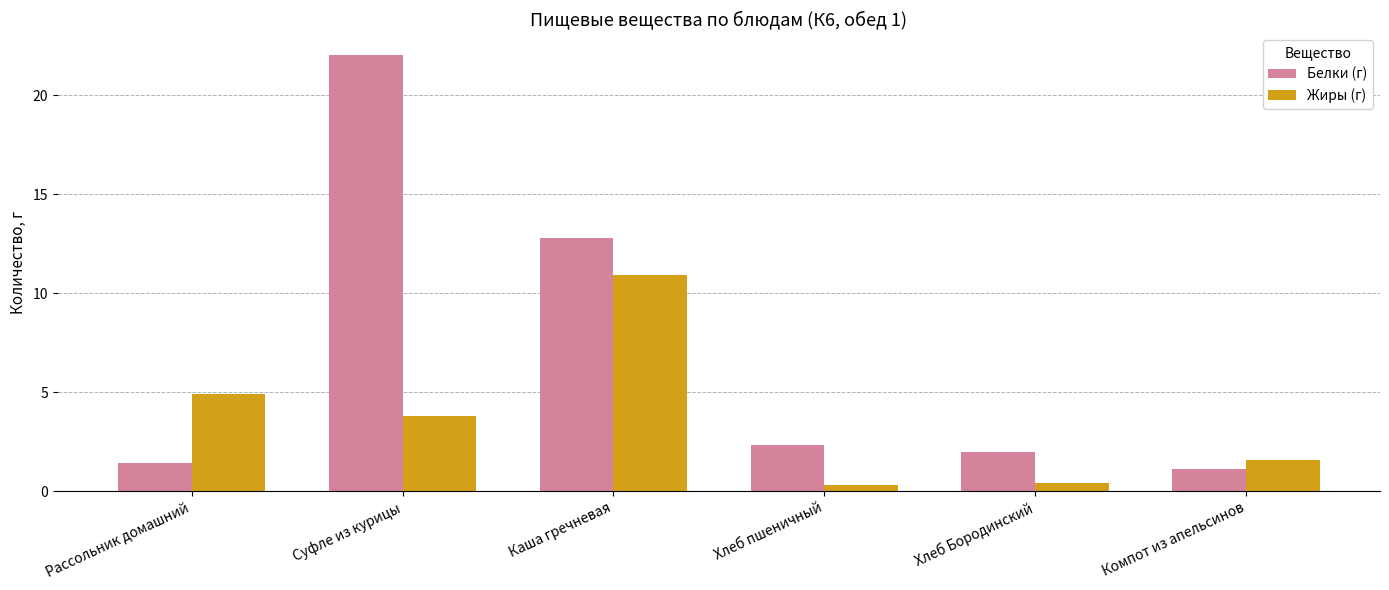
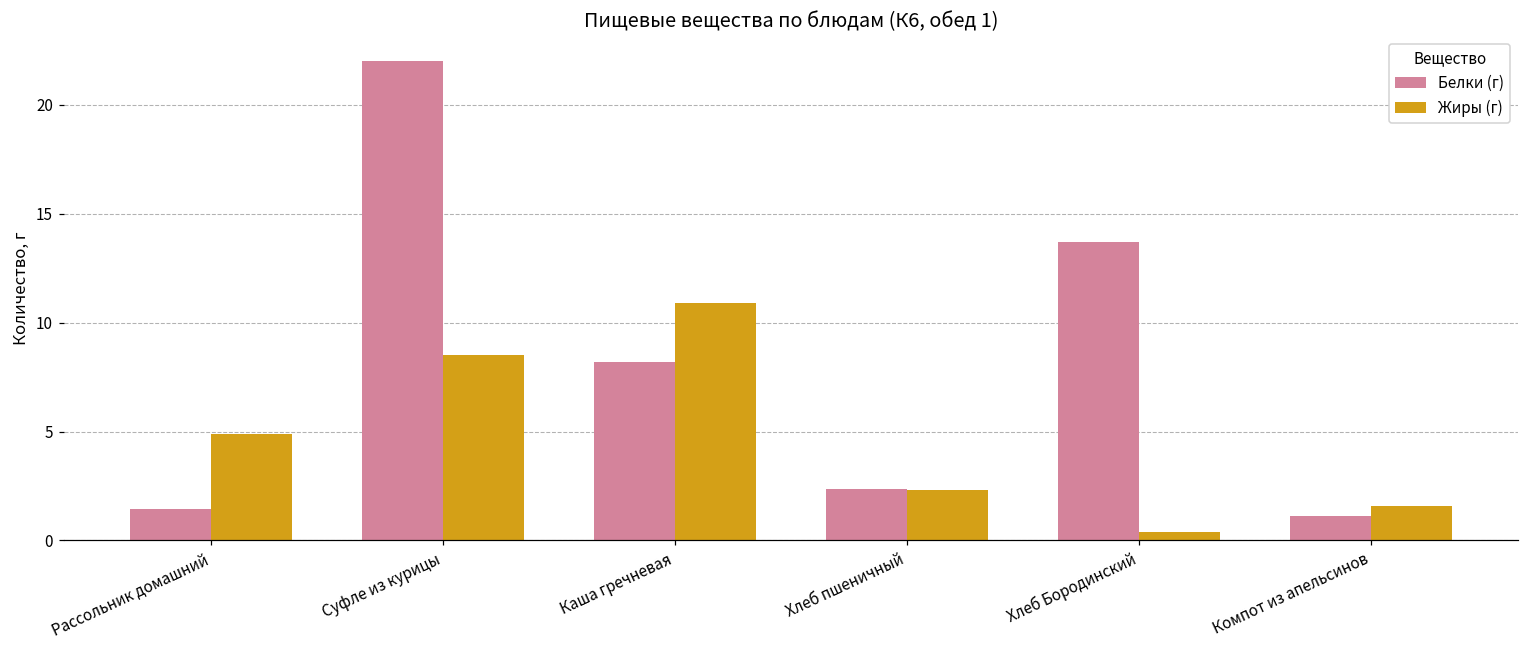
  {
    "Белки (г)": {
      "Рассольник домашний": 1.5,
      "Суфле из курицы": 22.0,
-     "Каша гречневая": 12.8,
+     "Каша гречневая": 8.2,
      "Хлеб пшеничный": 2.4,
-     "Хлеб Бородинский": 2.0,
+     "Хлеб Бородинский": 13.7,
      "Компот из апельсинов": 1.1
    },
    "Жиры (г)": {
      "Рассольник домашний": 4.9,
-     "Суфле из курицы": 3.8,
+     "Суфле из курицы": 8.5,
      "Каша гречневая": 10.9,
-     "Хлеб пшеничный": 0.3,
+     "Хлеб пшеничный": 2.3,
      "Хлеб Бородинский": 0.4,
      "Компот из апельсинов": 1.6
    }
  }
